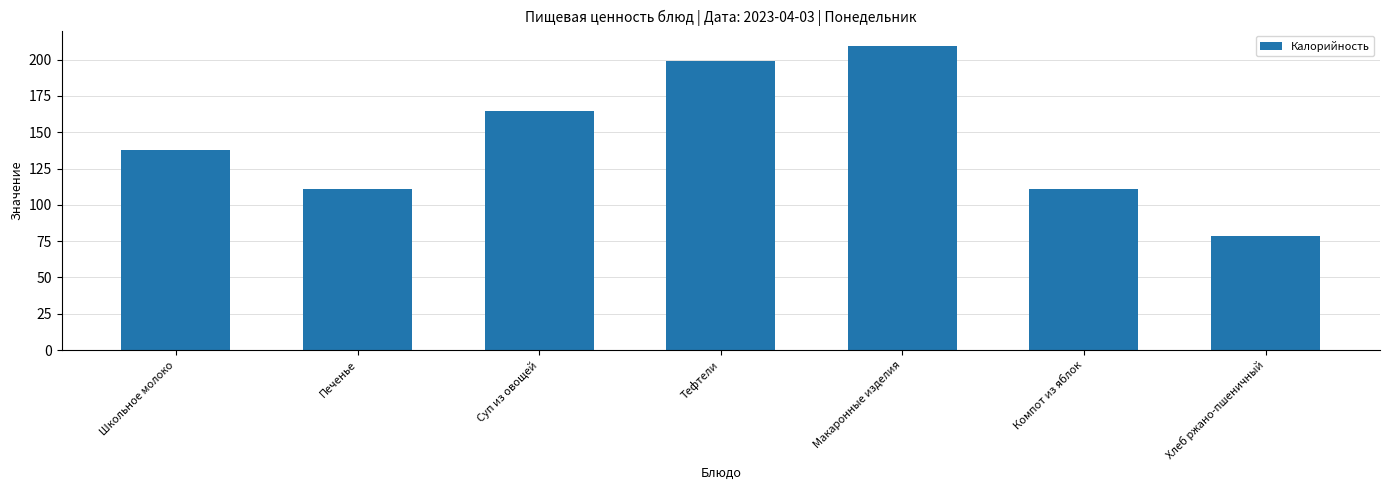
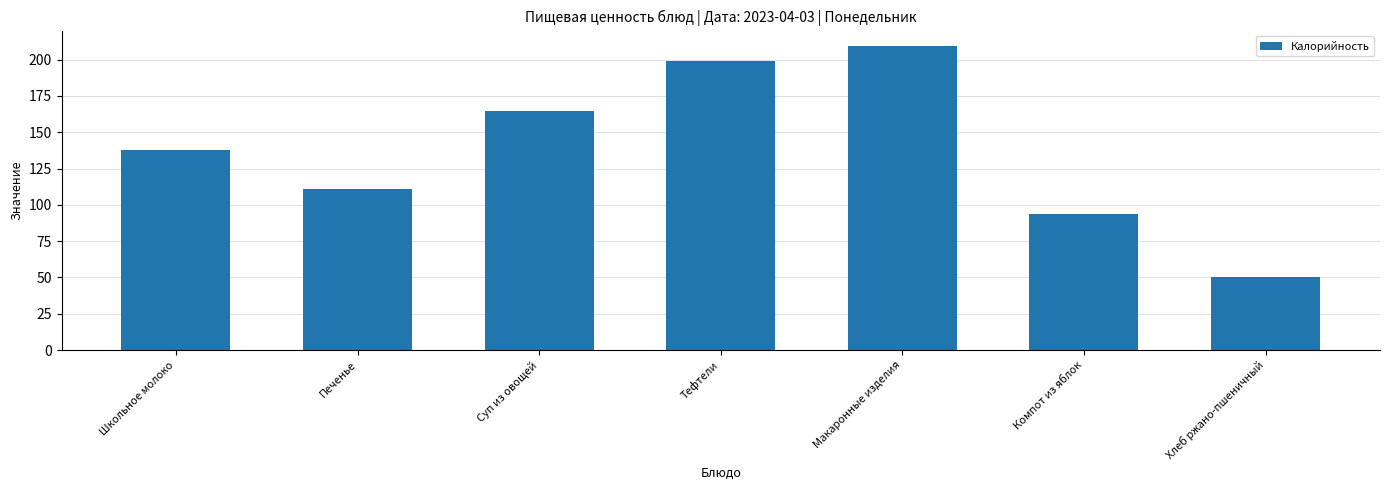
  {
    "Школьное молоко": 138,
    "Печенье": 111,
    "Суп из овощей": 165,
    "Тефтели": 199,
    "Макаронные изделия": 210,
-   "Компот из яблок": 111,
-   "Хлеб ржано-пшеничный": 78
+   "Компот из яблок": 94,
+   "Хлеб ржано-пшеничный": 51
  }
